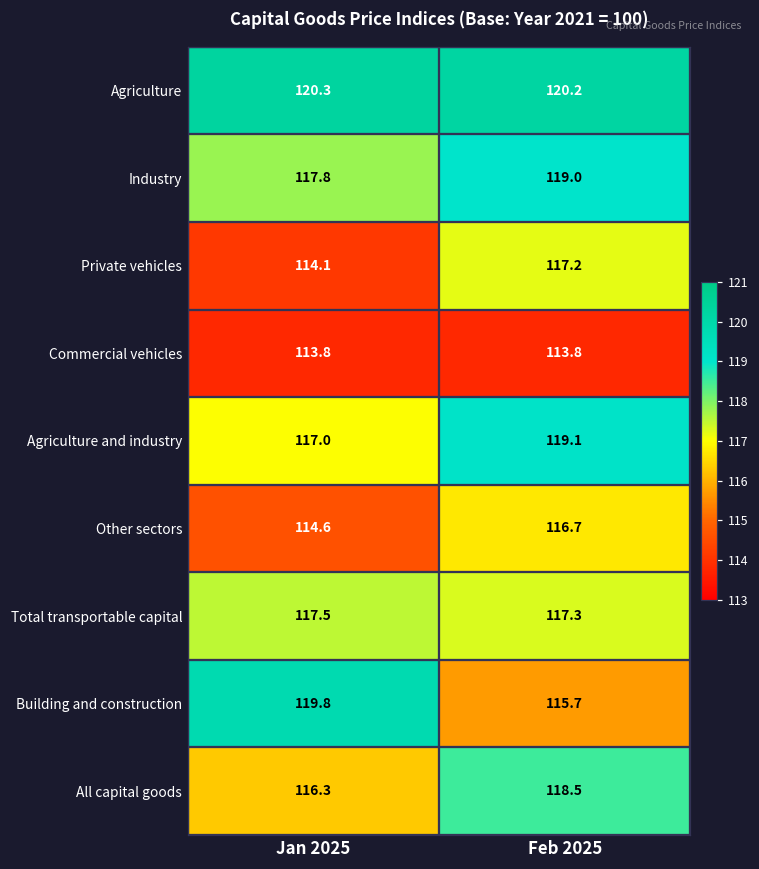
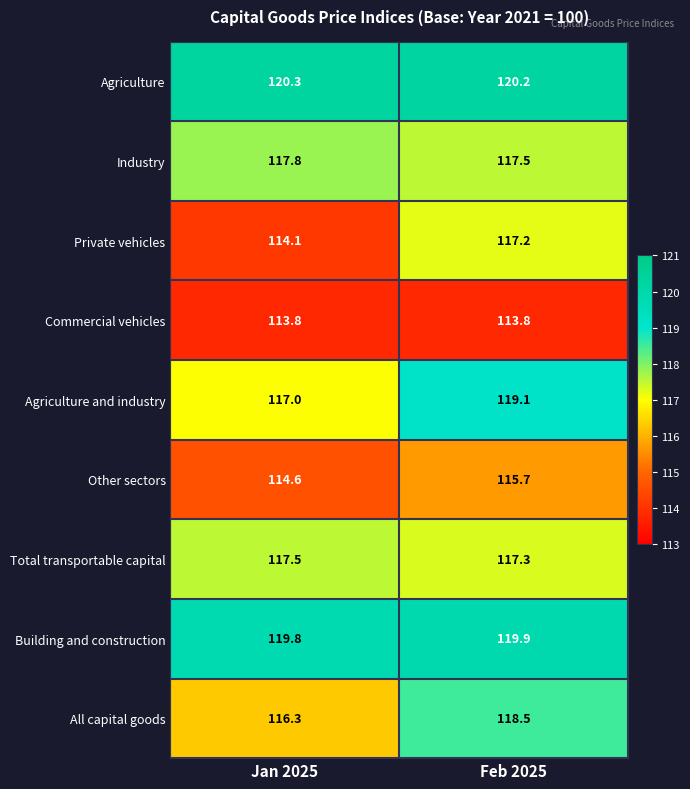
  {
    "Agriculture": {
      "Jan 2025": 120.3,
      "Feb 2025": 120.2
    },
    "Industry": {
      "Jan 2025": 117.8,
-     "Feb 2025": 119.0
+     "Feb 2025": 117.5
    },
    "Private vehicles": {
      "Jan 2025": 114.1,
      "Feb 2025": 117.2
    },
    "Commercial vehicles": {
      "Jan 2025": 113.8,
      "Feb 2025": 113.8
    },
    "Agriculture and industry": {
      "Jan 2025": 117.0,
      "Feb 2025": 119.1
    },
    "Other sectors": {
      "Jan 2025": 114.6,
-     "Feb 2025": 116.7
+     "Feb 2025": 115.7
    },
    "Total transportable capital": {
      "Jan 2025": 117.5,
      "Feb 2025": 117.3
    },
    "Building and construction": {
      "Jan 2025": 119.8,
-     "Feb 2025": 115.7
+     "Feb 2025": 119.9
    },
    "All capital goods": {
      "Jan 2025": 116.3,
      "Feb 2025": 118.5
    }
  }
